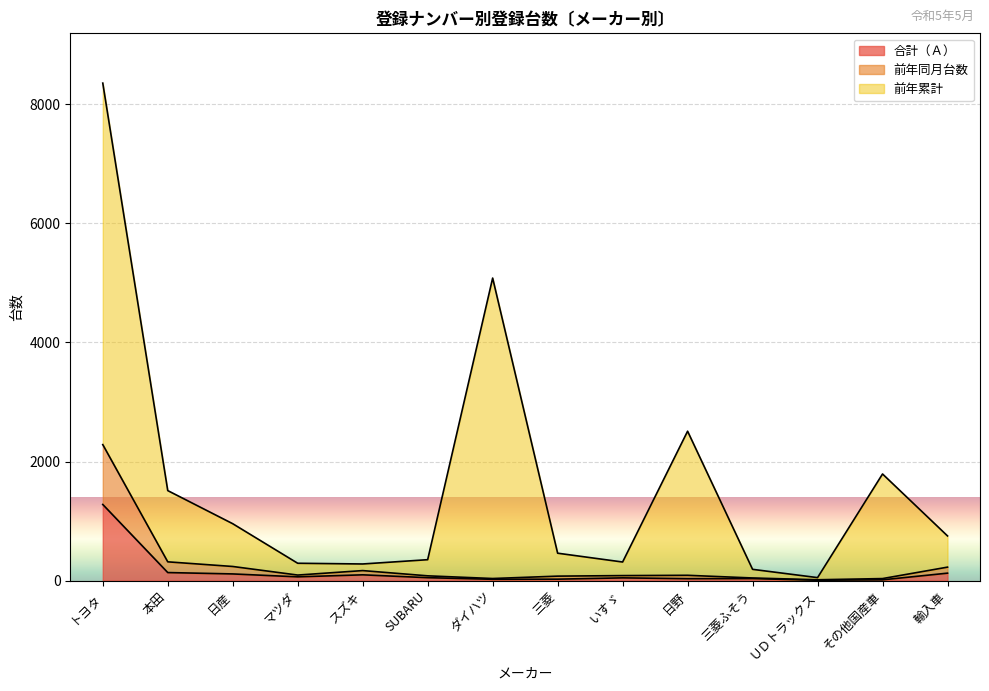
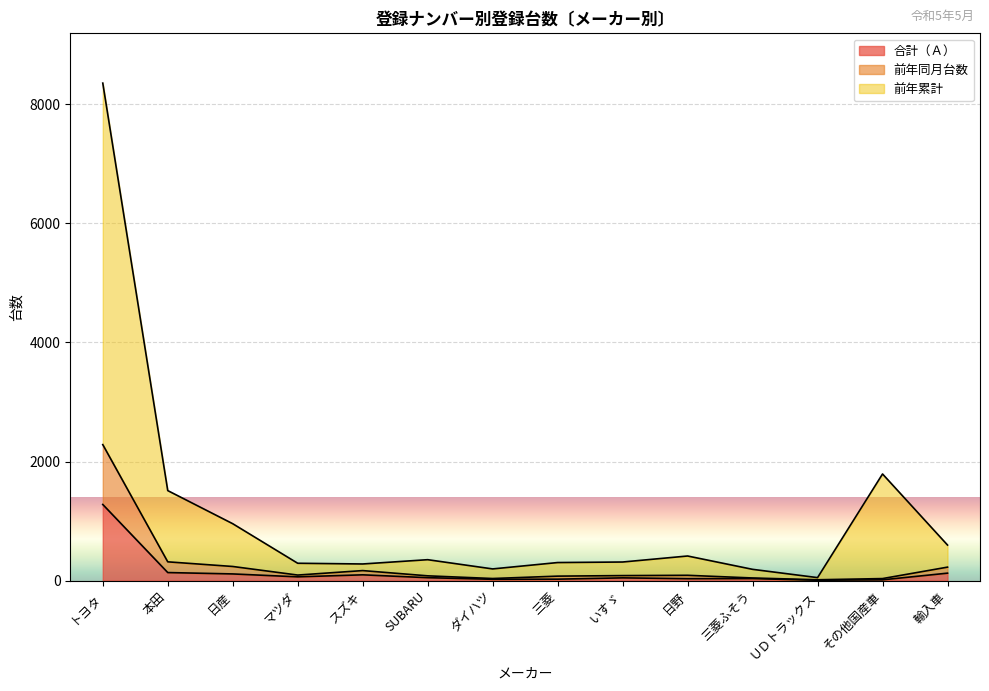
  {
    "前年累計": {
      "トヨタ": 6100,
      "本田": 1200,
      "日産": 700,
      "マツダ": 200,
      "スズキ": 100,
      "SUBARU": 300,
-     "ダイハツ": 5000,
-     "三菱": 400,
+     "ダイハツ": 200,
+     "三菱": 200,
      "いすゞ": 200,
-     "日野": 2400,
+     "日野": 300,
      "三菱ふそう": 100,
      "その他国産車": 1800,
-     "輸入車": 500
+     "輸入車": 400
    }
  }
